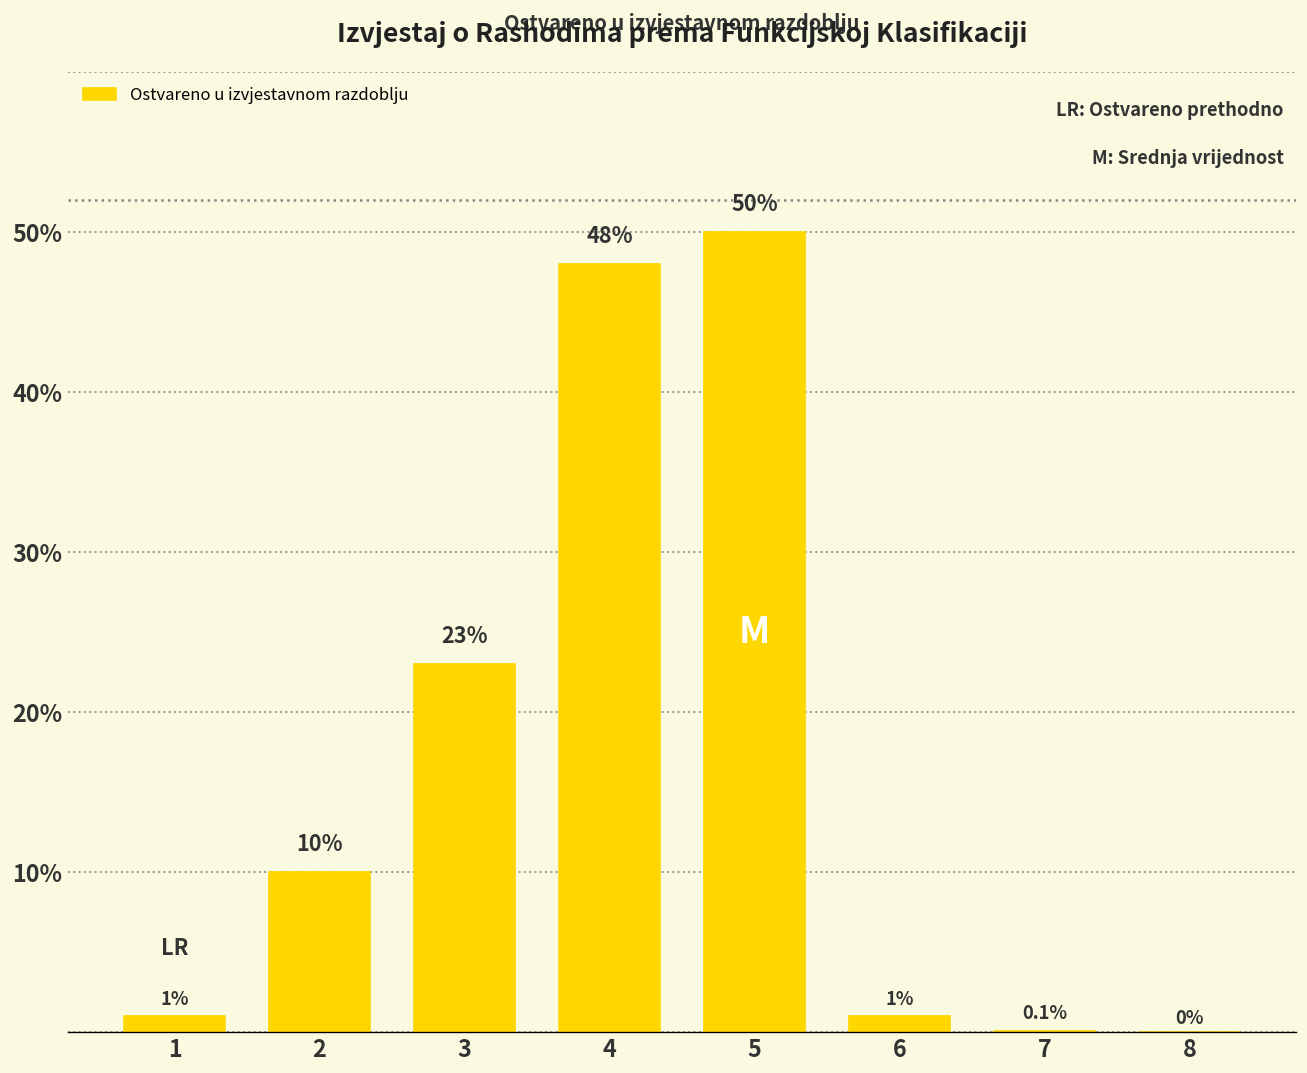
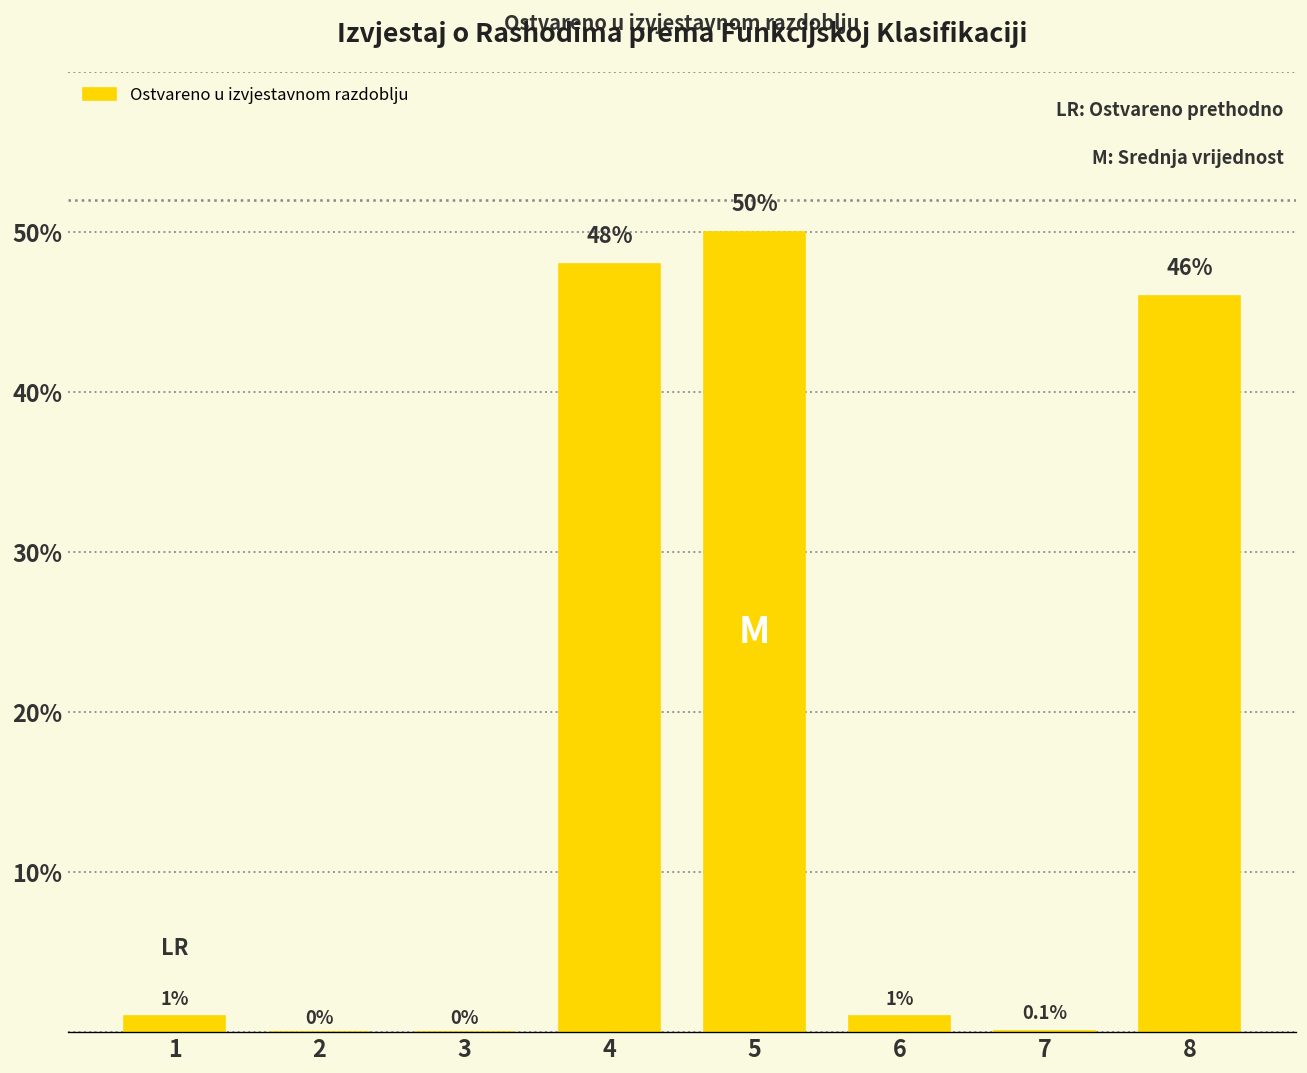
  {
    "1": "1%",
-   "2": "10%",
-   "3": "23%",
+   "2": "0%",
+   "3": "0%",
    "4": "48%",
    "5": "50%",
    "6": "1%",
    "7": "0.1%",
-   "8": "0%"
+   "8": "46%"
  }
